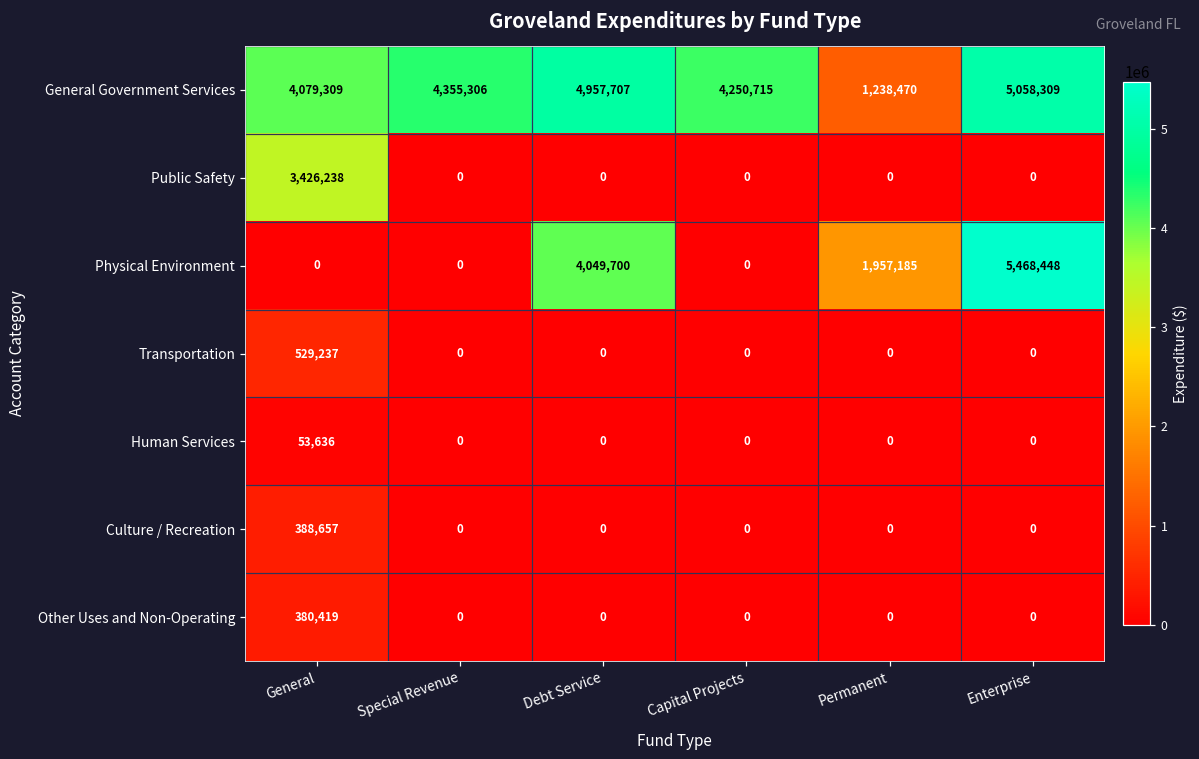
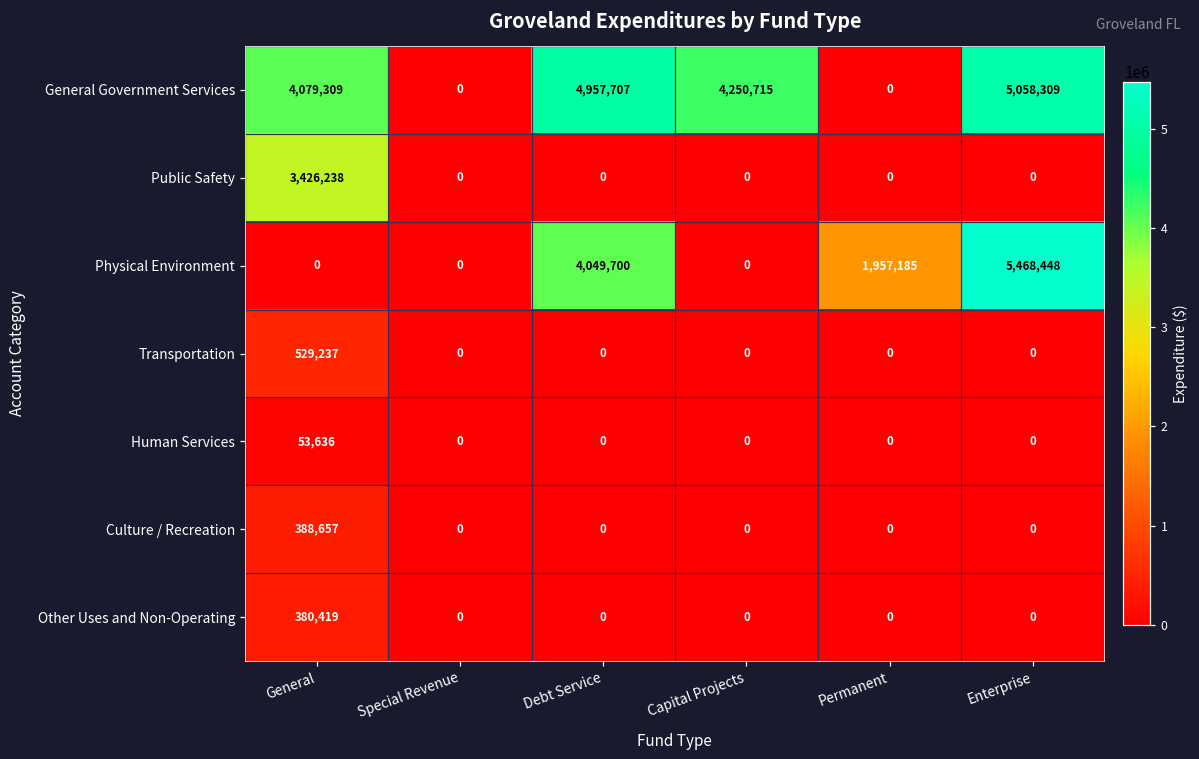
  {
    "General Government Services": {
      "General": "4,079,309",
-     "Special Revenue": "4,355,306",
+     "Special Revenue": "0",
      "Debt Service": "4,957,707",
      "Capital Projects": "4,250,715",
-     "Permanent": "1,238,470",
+     "Permanent": "0",
      "Enterprise": "5,058,309"
    },
    "Public Safety": {
      "General": "3,426,238",
      "Special Revenue": "0",
      "Debt Service": "0",
      "Capital Projects": "0",
      "Permanent": "0",
      "Enterprise": "0"
    },
    "Physical Environment": {
      "General": "0",
      "Special Revenue": "0",
      "Debt Service": "4,049,700",
      "Capital Projects": "0",
      "Permanent": "1,957,185",
      "Enterprise": "5,468,448"
    },
    "Transportation": {
      "General": "529,237",
      "Special Revenue": "0",
      "Debt Service": "0",
      "Capital Projects": "0",
      "Permanent": "0",
      "Enterprise": "0"
    },
    "Human Services": {
      "General": "53,636",
      "Special Revenue": "0",
      "Debt Service": "0",
      "Capital Projects": "0",
      "Permanent": "0",
      "Enterprise": "0"
    },
    "Culture / Recreation": {
      "General": "388,657",
      "Special Revenue": "0",
      "Debt Service": "0",
      "Capital Projects": "0",
      "Permanent": "0",
      "Enterprise": "0"
    },
    "Other Uses and Non-Operating": {
      "General": "380,419",
      "Special Revenue": "0",
      "Debt Service": "0",
      "Capital Projects": "0",
      "Permanent": "0",
      "Enterprise": "0"
    }
  }
